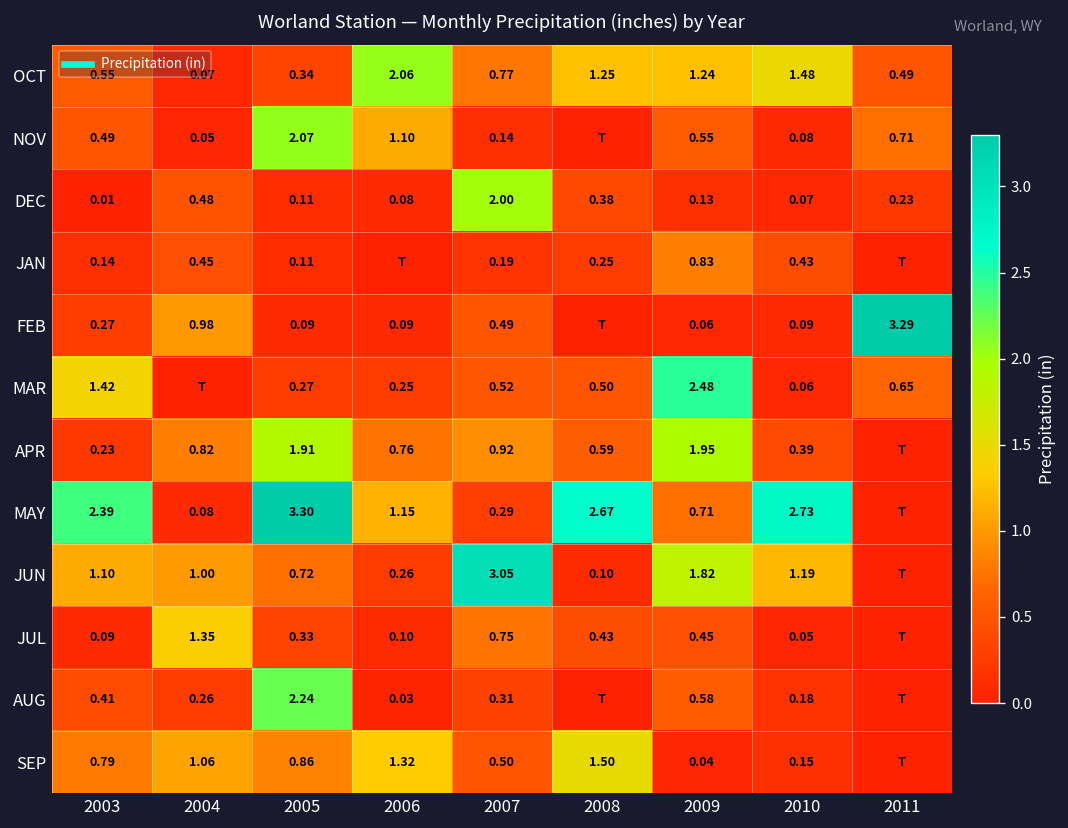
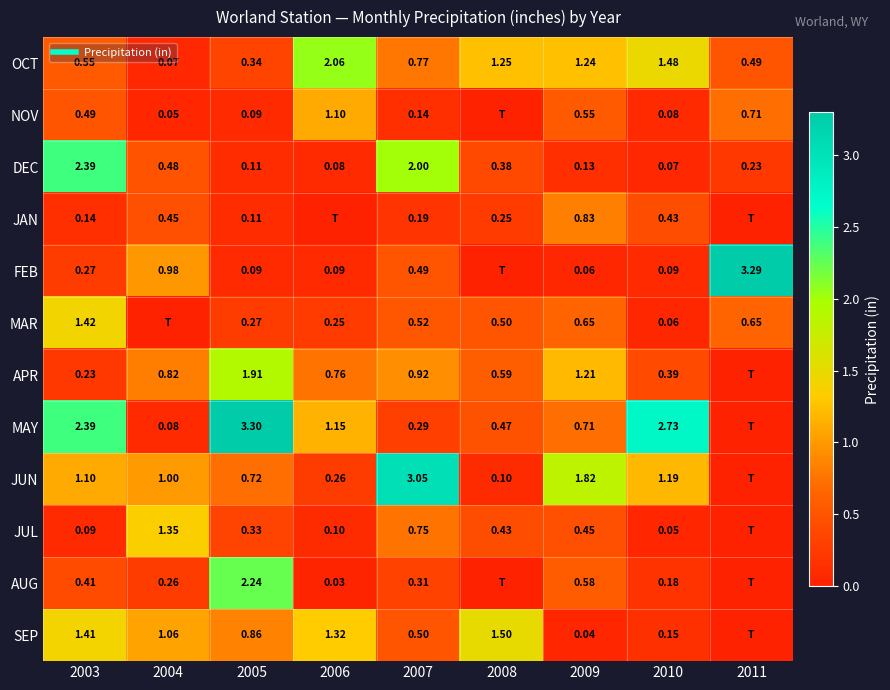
  {
    "OCT": {
      "2005": 0.34,
      "2006": 2.06,
      "2007": 0.77,
      "2008": 1.25,
      "2009": 1.24,
      "2010": 1.48,
      "2011": 0.49
    },
    "NOV": {
      "2003": 0.49,
      "2004": 0.05,
-     "2005": 2.07,
+     "2005": 0.09,
      "2006": 1.10,
      "2007": 0.14,
      "2009": 0.55,
      "2010": 0.08,
      "2011": 0.71
    },
    "DEC": {
-     "2003": 0.01,
+     "2003": 2.39,
      "2004": 0.48,
      "2005": 0.11,
      "2006": 0.08,
      "2007": 2.00,
      "2008": 0.38,
      "2009": 0.13,
      "2010": 0.07,
      "2011": 0.23
    },
    "JAN": {
      "2003": 0.14,
      "2004": 0.45,
      "2005": 0.11,
      "2007": 0.19,
      "2008": 0.25,
      "2009": 0.83,
      "2010": 0.43
    },
    "FEB": {
      "2003": 0.27,
      "2004": 0.98,
      "2005": 0.09,
      "2006": 0.09,
      "2007": 0.49,
      "2009": 0.06,
      "2010": 0.09,
      "2011": 3.29
    },
    "MAR": {
      "2003": 1.42,
      "2005": 0.27,
      "2006": 0.25,
      "2007": 0.52,
      "2008": 0.50,
-     "2009": 2.48,
+     "2009": 0.65,
      "2010": 0.06,
      "2011": 0.65
    },
    "APR": {
      "2003": 0.23,
      "2004": 0.82,
      "2005": 1.91,
      "2006": 0.76,
      "2007": 0.92,
      "2008": 0.59,
-     "2009": 1.95,
+     "2009": 1.21,
      "2010": 0.39
    },
    "MAY": {
      "2003": 2.39,
      "2004": 0.08,
      "2005": 3.30,
      "2006": 1.15,
      "2007": 0.29,
-     "2008": 2.67,
+     "2008": 0.47,
      "2009": 0.71,
      "2010": 2.73
    },
    "JUN": {
      "2003": 1.10,
      "2004": 1.00,
      "2005": 0.72,
      "2006": 0.26,
      "2007": 3.05,
      "2008": 0.10,
      "2009": 1.82,
      "2010": 1.19
    },
    "JUL": {
      "2003": 0.09,
      "2004": 1.35,
      "2005": 0.33,
      "2006": 0.10,
      "2007": 0.75,
      "2008": 0.43,
      "2009": 0.45,
      "2010": 0.05
    },
    "AUG": {
      "2003": 0.41,
      "2004": 0.26,
      "2005": 2.24,
      "2006": 0.03,
      "2007": 0.31,
      "2009": 0.58,
      "2010": 0.18
    },
    "SEP": {
-     "2003": 0.79,
+     "2003": 1.41,
      "2004": 1.06,
      "2005": 0.86,
      "2006": 1.32,
      "2007": 0.50,
      "2008": 1.50,
      "2009": 0.04,
      "2010": 0.15
    }
  }
